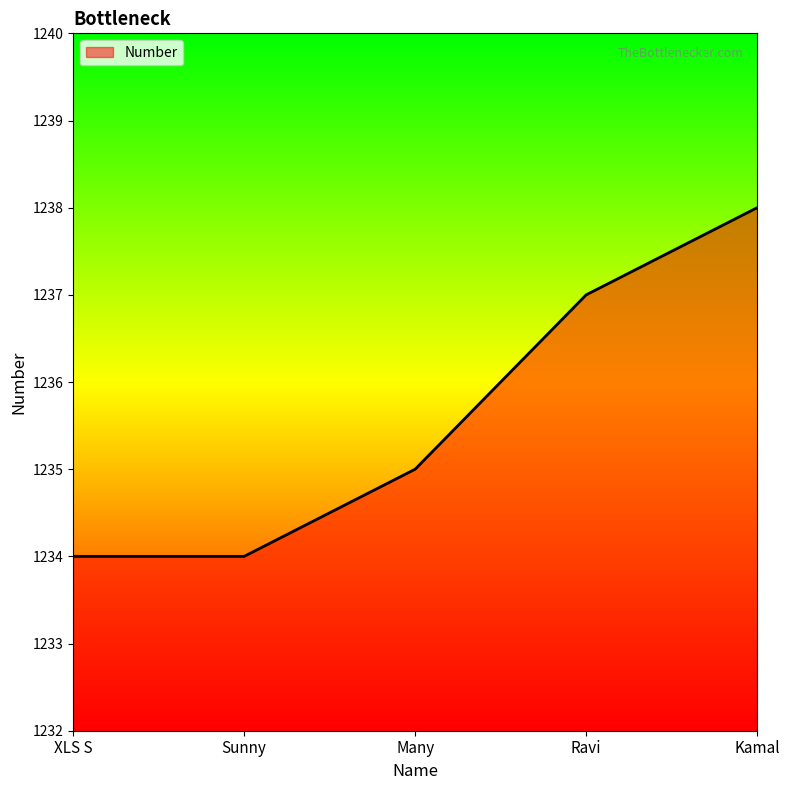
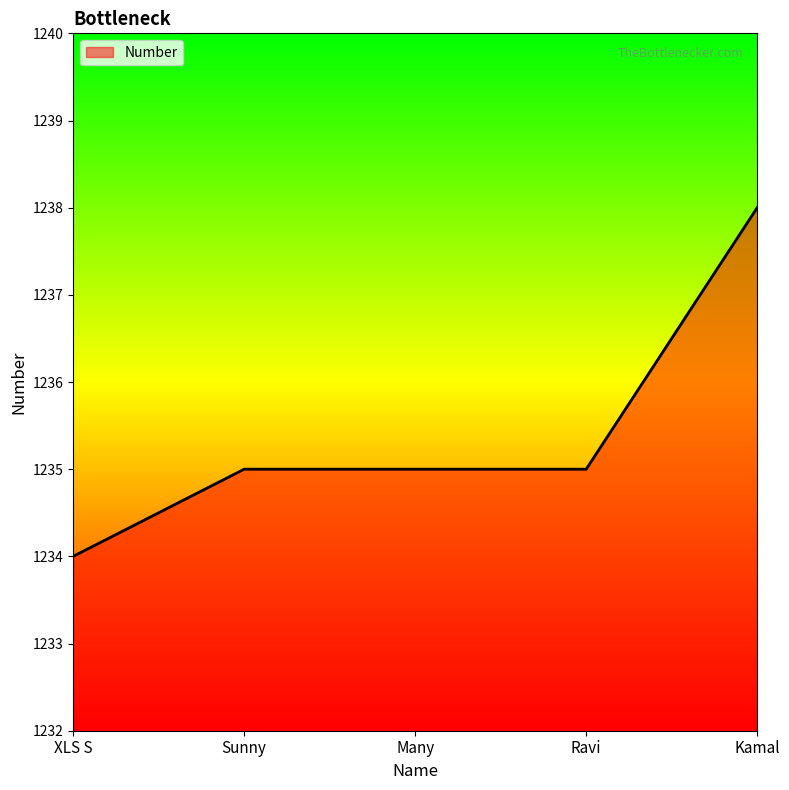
  {
    "XLS S": 1234,
-   "Sunny": 1234,
+   "Sunny": 1235,
    "Many": 1235,
-   "Ravi": 1237,
+   "Ravi": 1235,
    "Kamal": 1238
  }
